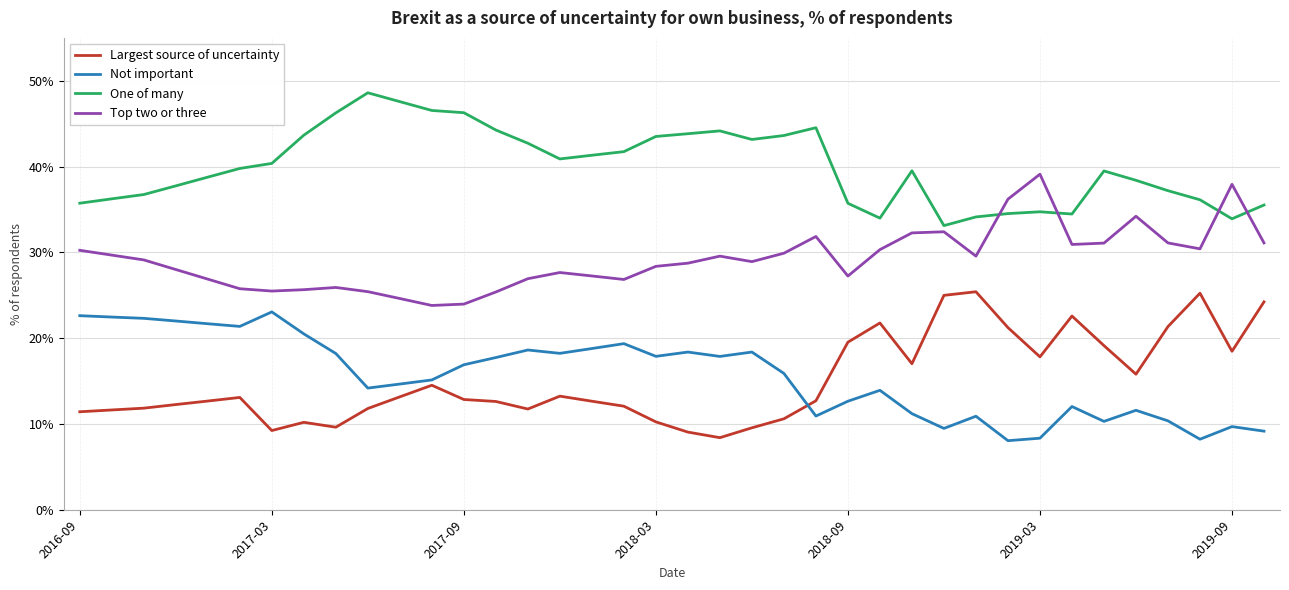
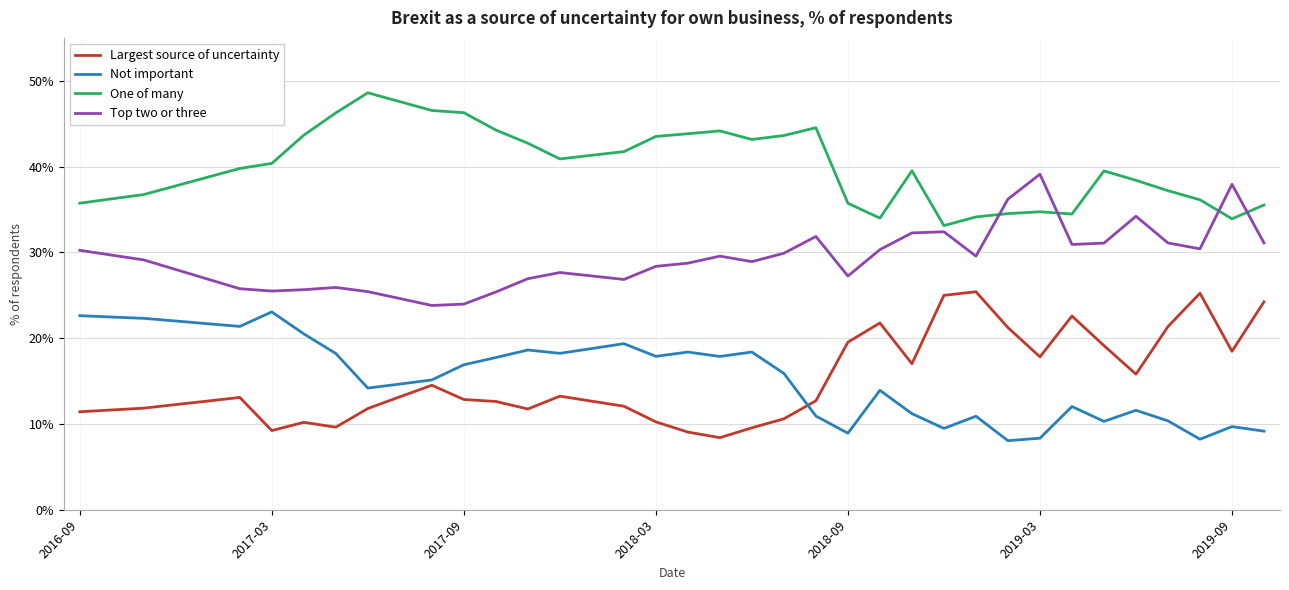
  {
    "Largest source of uncertainty": {
      "2016-09": "11%",
      "2017-03": "9%",
      "2017-09": "13%",
      "2018-03": "10%",
      "2018-09": "20%",
      "2019-03": "18%",
      "2019-09": "18%"
    },
    "Not important": {
      "2016-09": "23%",
      "2017-03": "23%",
      "2017-09": "17%",
      "2018-03": "18%",
-     "2018-09": "13%",
+     "2018-09": "9%",
      "2019-03": "8%",
      "2019-09": "10%"
    },
    "One of many": {
      "2016-09": "36%",
      "2017-03": "40%",
      "2017-09": "46%",
      "2018-03": "44%",
      "2018-09": "36%",
      "2019-03": "35%",
      "2019-09": "34%"
    },
    "Top two or three": {
      "2016-09": "30%",
      "2017-03": "25%",
      "2017-09": "24%",
      "2018-03": "28%",
      "2018-09": "27%",
      "2019-03": "39%",
      "2019-09": "38%"
    }
  }
